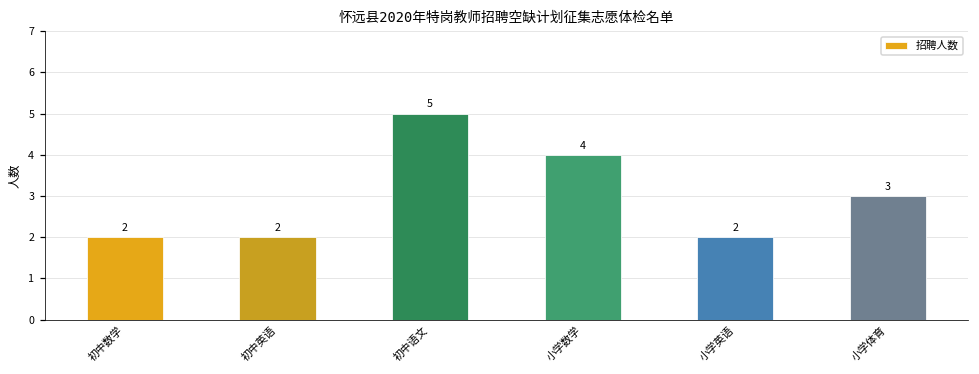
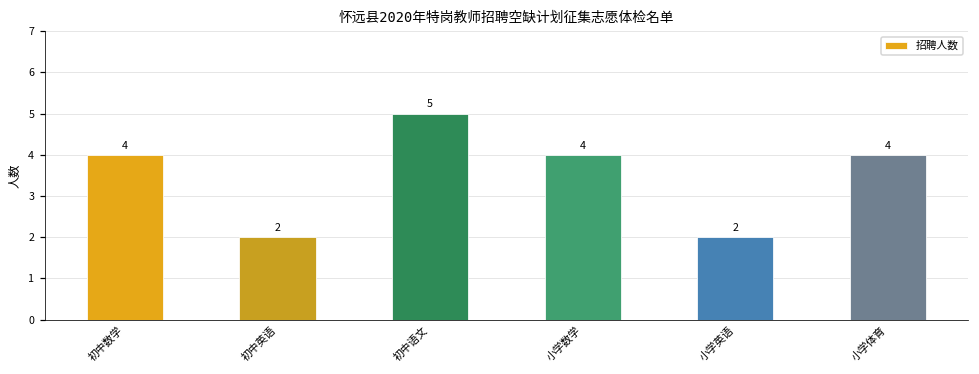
  {
-   "初中数学": 2,
+   "初中数学": 4,
    "初中英语": 2,
    "初中语文": 5,
    "小学数学": 4,
    "小学英语": 2,
-   "小学体育": 3
+   "小学体育": 4
  }
